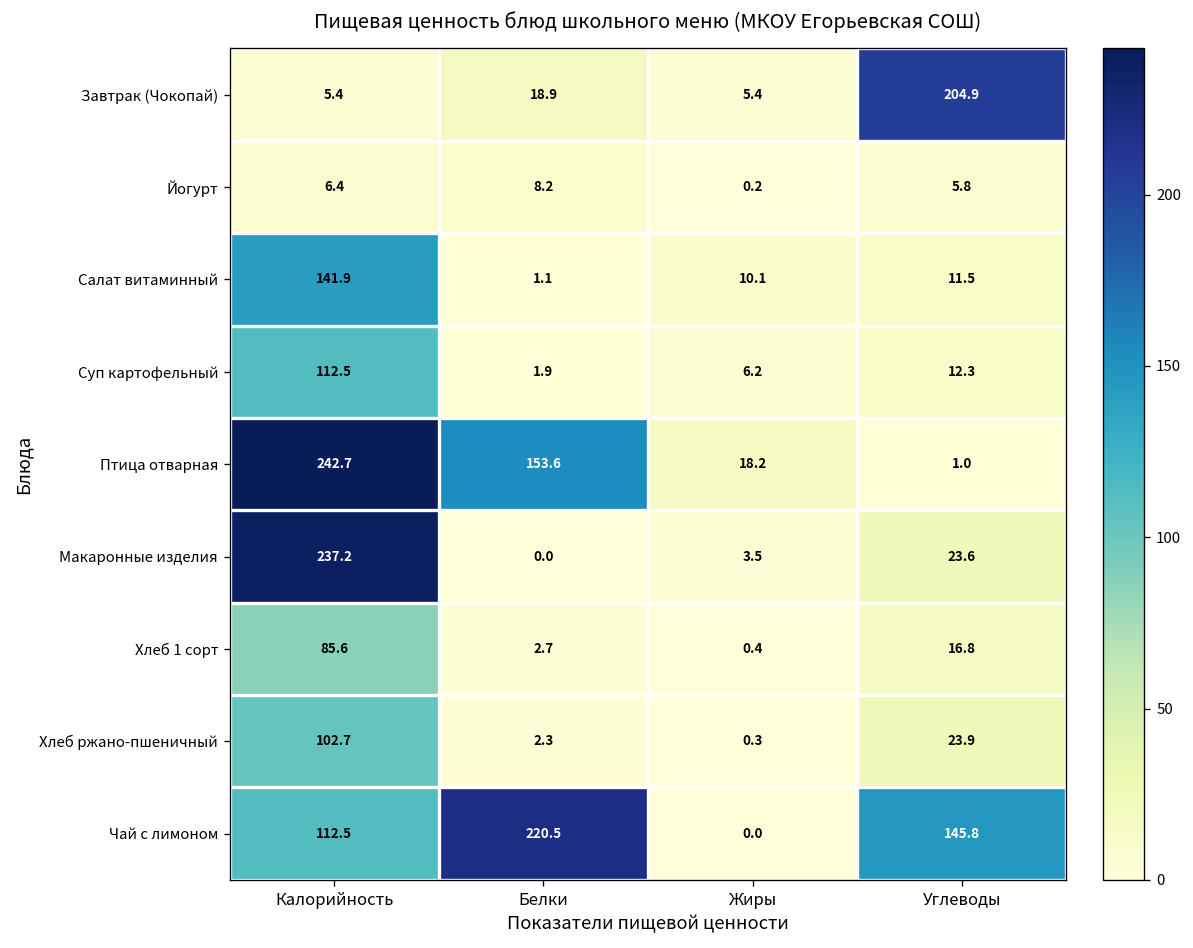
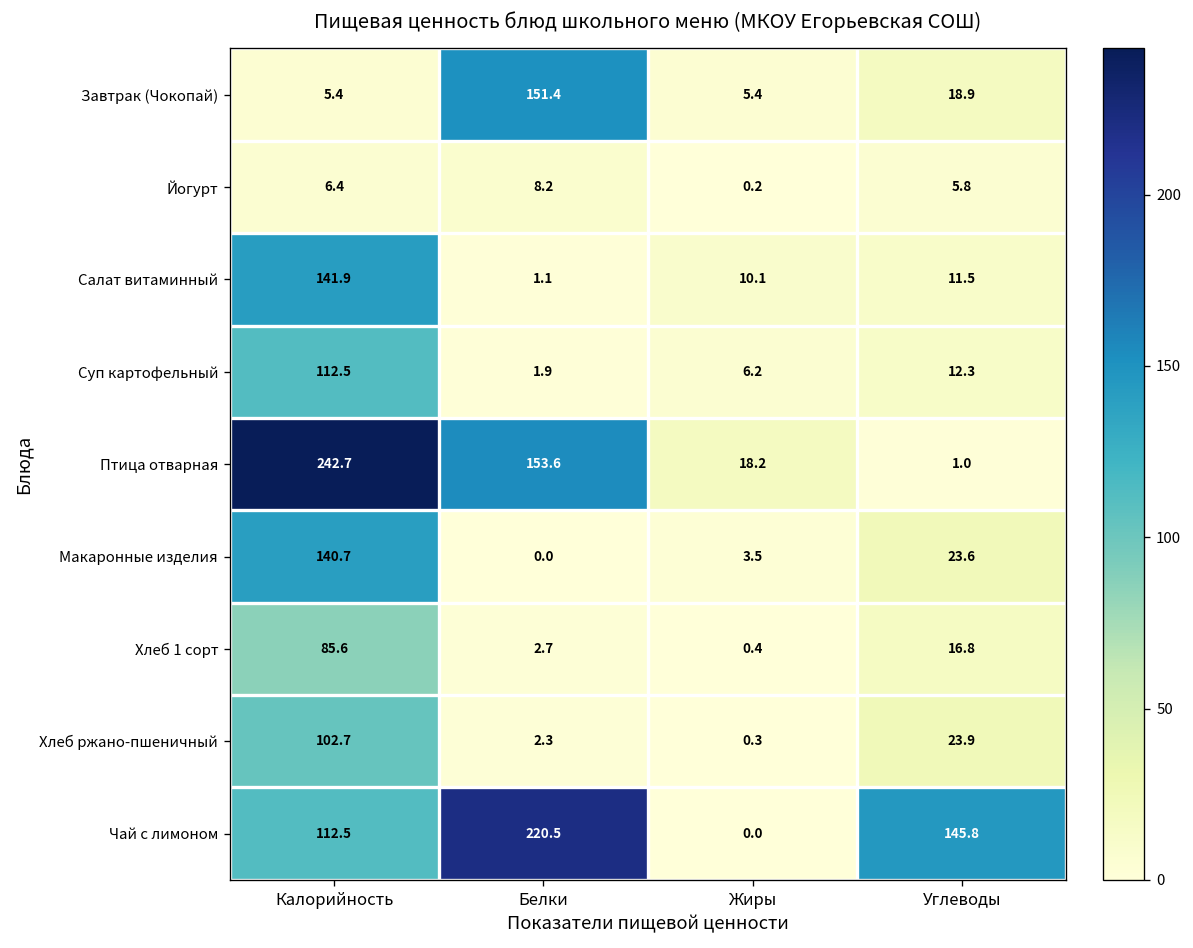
  {
    "Завтрак (Чокопай)": {
      "Калорийность": 5.4,
-     "Белки": 18.9,
+     "Белки": 151.4,
      "Жиры": 5.4,
-     "Углеводы": 204.9
+     "Углеводы": 18.9
    },
    "Йогурт": {
      "Калорийность": 6.4,
      "Белки": 8.2,
      "Жиры": 0.2,
      "Углеводы": 5.8
    },
    "Салат витаминный": {
      "Калорийность": 141.9,
      "Белки": 1.1,
      "Жиры": 10.1,
      "Углеводы": 11.5
    },
    "Суп картофельный": {
      "Калорийность": 112.5,
      "Белки": 1.9,
      "Жиры": 6.2,
      "Углеводы": 12.3
    },
    "Птица отварная": {
      "Калорийность": 242.7,
      "Белки": 153.6,
      "Жиры": 18.2,
      "Углеводы": 1.0
    },
    "Макаронные изделия": {
-     "Калорийность": 237.2,
+     "Калорийность": 140.7,
      "Белки": 0.0,
      "Жиры": 3.5,
      "Углеводы": 23.6
    },
    "Хлеб 1 сорт": {
      "Калорийность": 85.6,
      "Белки": 2.7,
      "Жиры": 0.4,
      "Углеводы": 16.8
    },
    "Хлеб ржано-пшеничный": {
      "Калорийность": 102.7,
      "Белки": 2.3,
      "Жиры": 0.3,
      "Углеводы": 23.9
    },
    "Чай с лимоном": {
      "Калорийность": 112.5,
      "Белки": 220.5,
      "Жиры": 0.0,
      "Углеводы": 145.8
    }
  }
